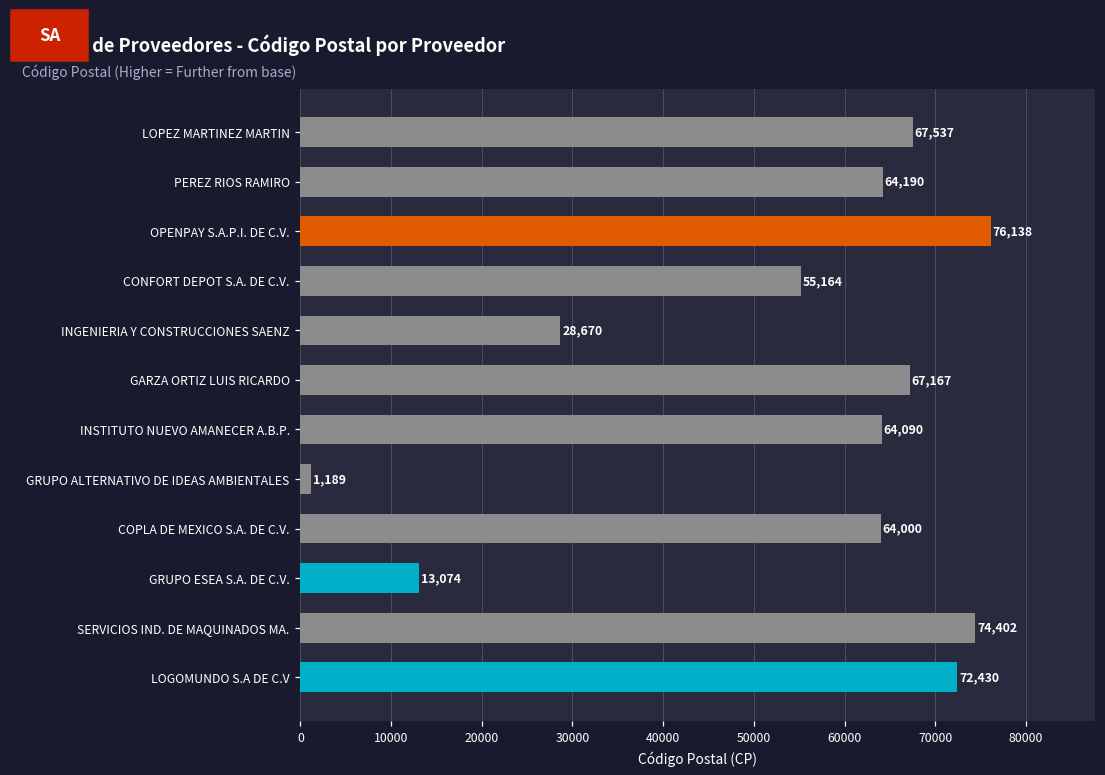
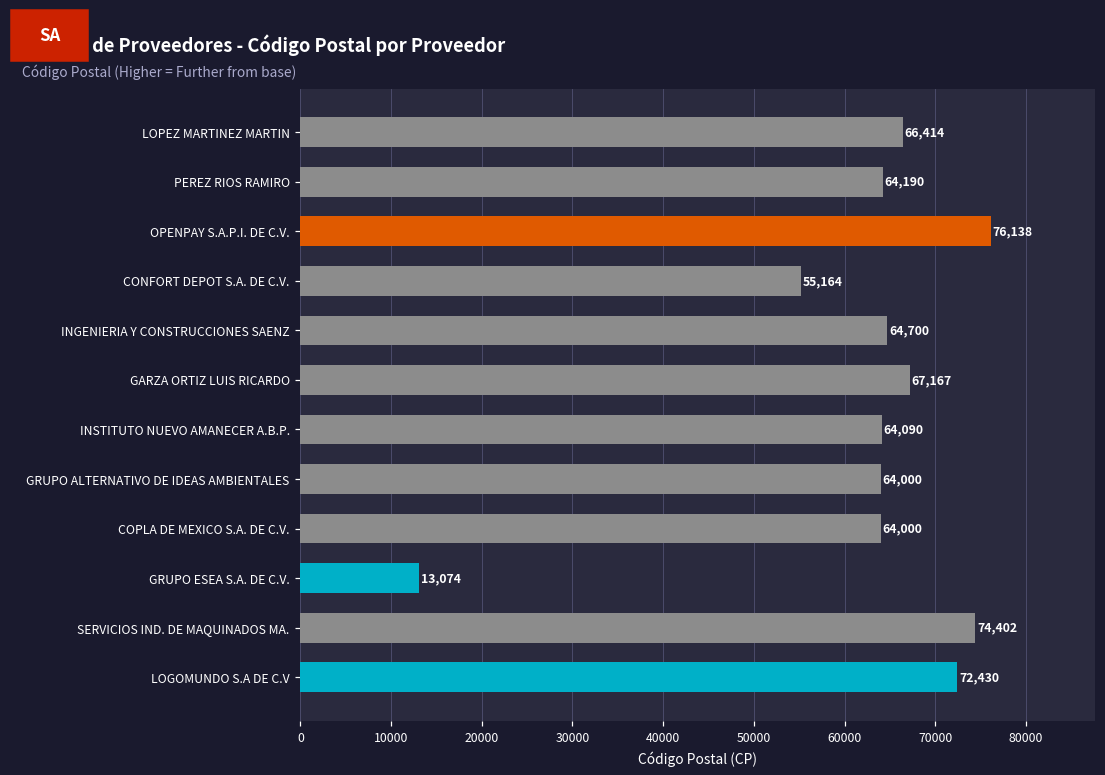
  {
-   "LOPEZ MARTINEZ MARTIN": "67,537",
+   "LOPEZ MARTINEZ MARTIN": "66,414",
    "PEREZ RIOS RAMIRO": "64,190",
    "OPENPAY S.A.P.I. DE C.V.": "76,138",
    "CONFORT DEPOT S.A. DE C.V.": "55,164",
-   "INGENIERIA Y CONSTRUCCIONES SAENZ": "28,670",
+   "INGENIERIA Y CONSTRUCCIONES SAENZ": "64,700",
    "GARZA ORTIZ LUIS RICARDO": "67,167",
    "INSTITUTO NUEVO AMANECER A.B.P.": "64,090",
-   "GRUPO ALTERNATIVO DE IDEAS AMBIENTALES": "1,189",
+   "GRUPO ALTERNATIVO DE IDEAS AMBIENTALES": "64,000",
    "COPLA DE MEXICO S.A. DE C.V.": "64,000",
    "GRUPO ESEA S.A. DE C.V.": "13,074",
    "SERVICIOS IND. DE MAQUINADOS MA.": "74,402",
    "LOGOMUNDO S.A DE C.V": "72,430"
  }
